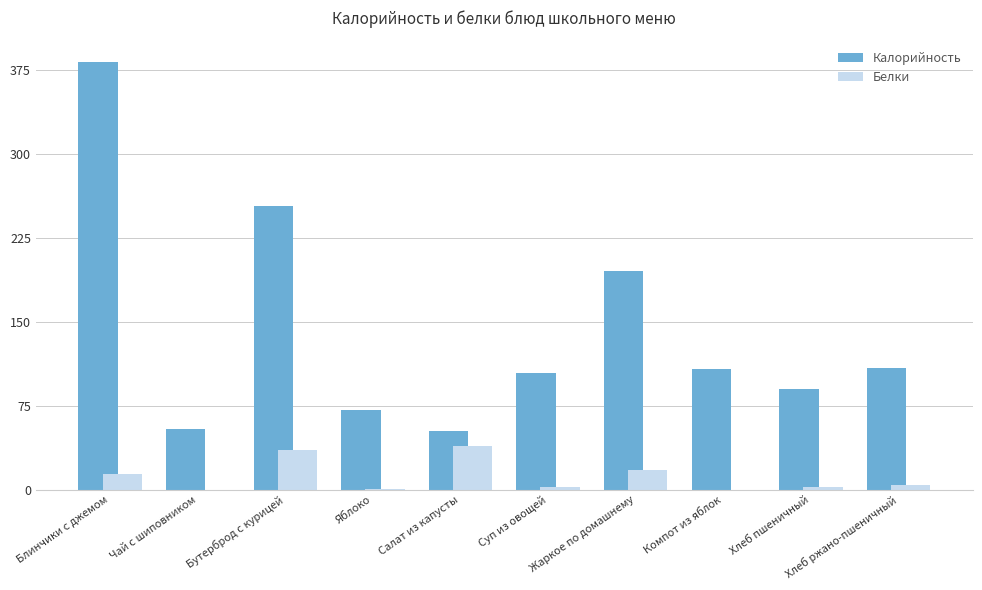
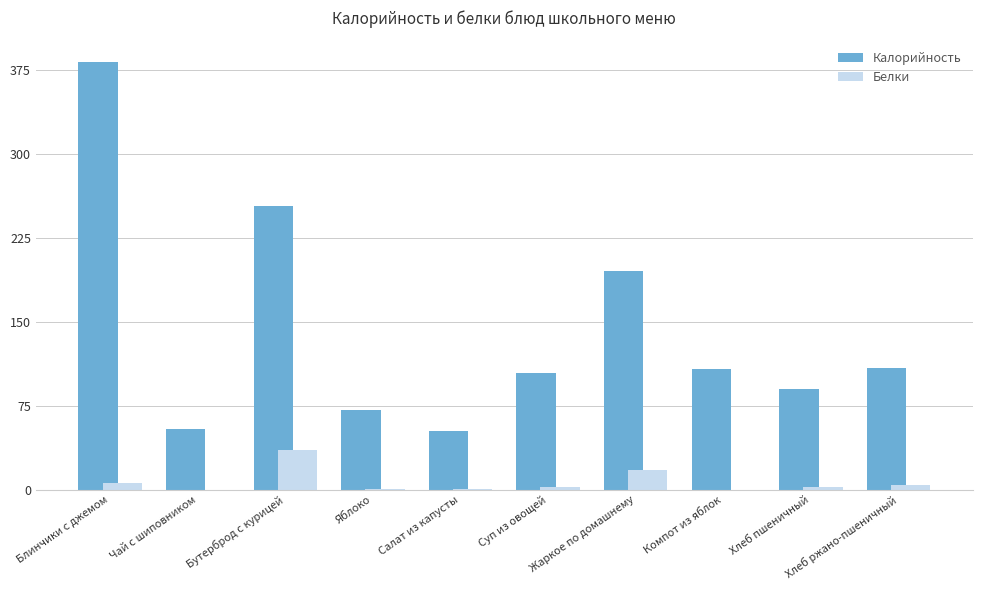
  {
    "Калорийность": {
      "Блинчики с джемом": 382,
      "Чай с шиповником": 54,
      "Бутерброд с курицей": 253,
      "Яблоко": 71,
      "Салат из капусты": 53,
      "Суп из овощей": 104,
      "Жаркое по домашнему": 195,
      "Компот из яблок": 108,
      "Хлеб пшеничный": 90,
      "Хлеб ржано-пшеничный": 109
    },
    "Белки": {
-     "Блинчики с джемом": 14,
+     "Блинчики с джемом": 6,
      "Чай с шиповником": 0,
      "Бутерброд с курицей": 36,
-     "Салат из капусты": 39,
+     "Салат из капусты": 1,
      "Суп из овощей": 3,
      "Жаркое по домашнему": 18,
      "Компот из яблок": 0,
      "Хлеб пшеничный": 3,
      "Хлеб ржано-пшеничный": 4
    }
  }
